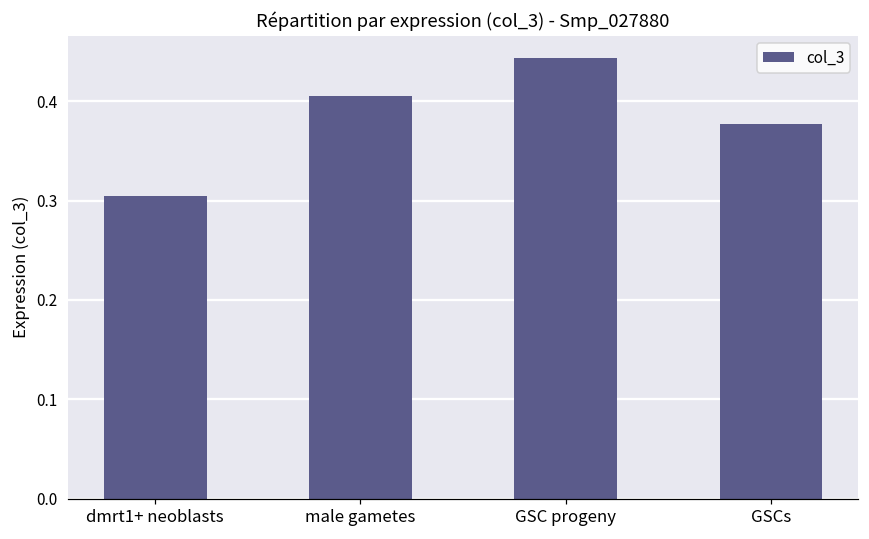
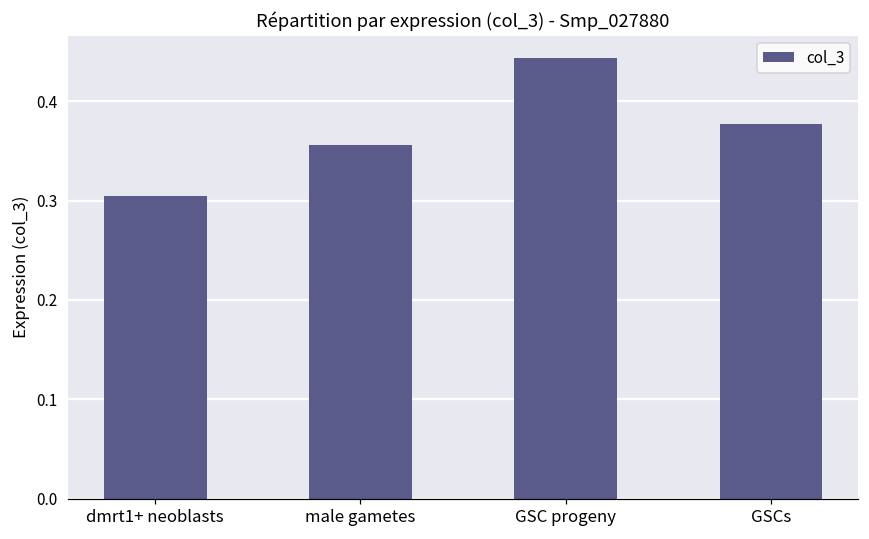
  {
    "dmrt1+ neoblasts": 0.30,
-   "male gametes": 0.41,
+   "male gametes": 0.36,
    "GSC progeny": 0.44,
    "GSCs": 0.38
  }
